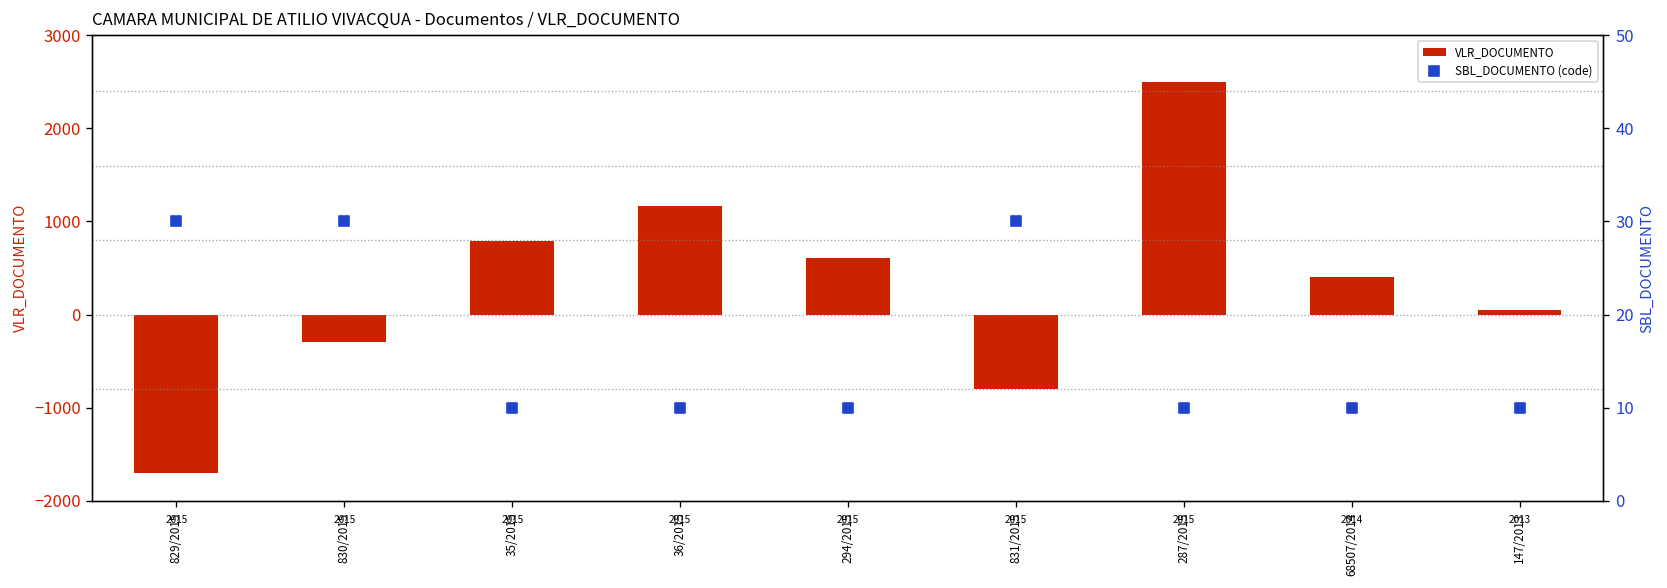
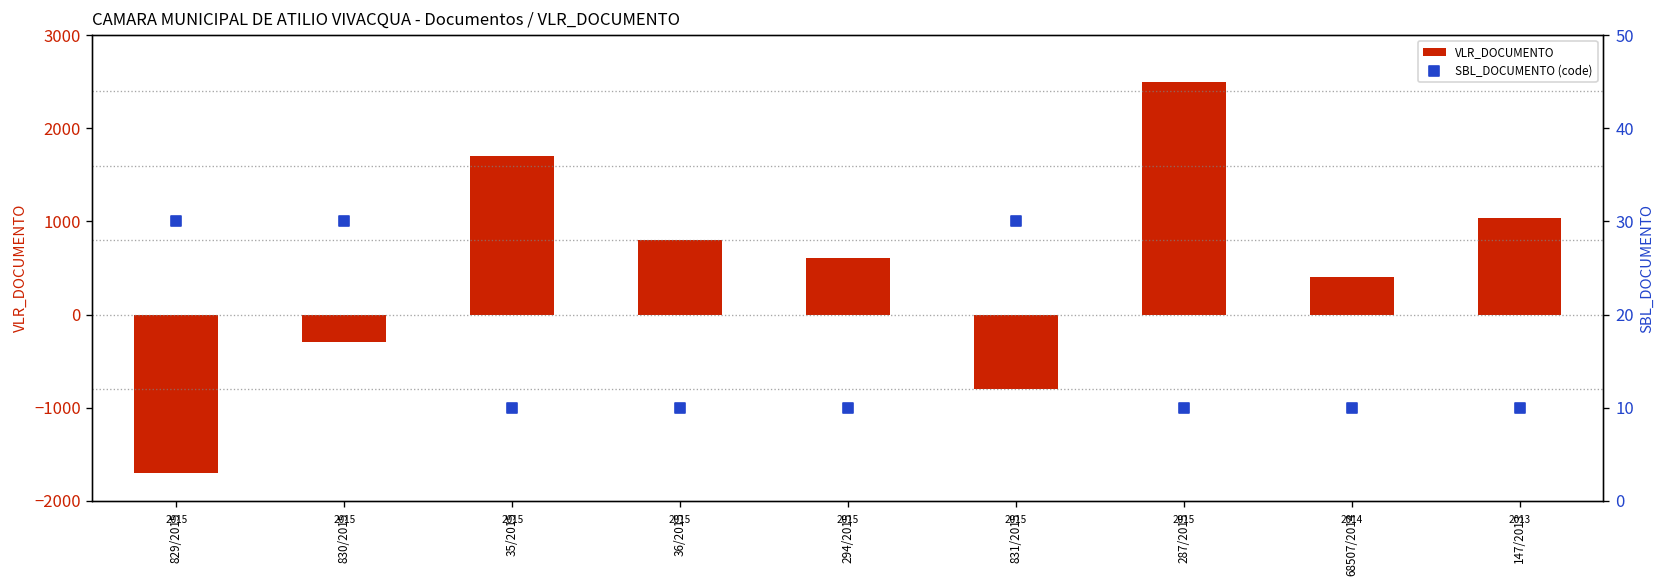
  {
    "VLR_DOCUMENTO": {
      "829/2015": -1700,
      "830/2015": -300,
-     "35/2015": 800,
-     "36/2015": 1200,
+     "35/2015": 1700,
+     "36/2015": 800,
      "294/2015": 600,
      "831/2015": -800,
      "287/2015": 2500,
      "68507/2014": 400,
-     "147/2013": 0
+     "147/2013": 1000
    }
  }
